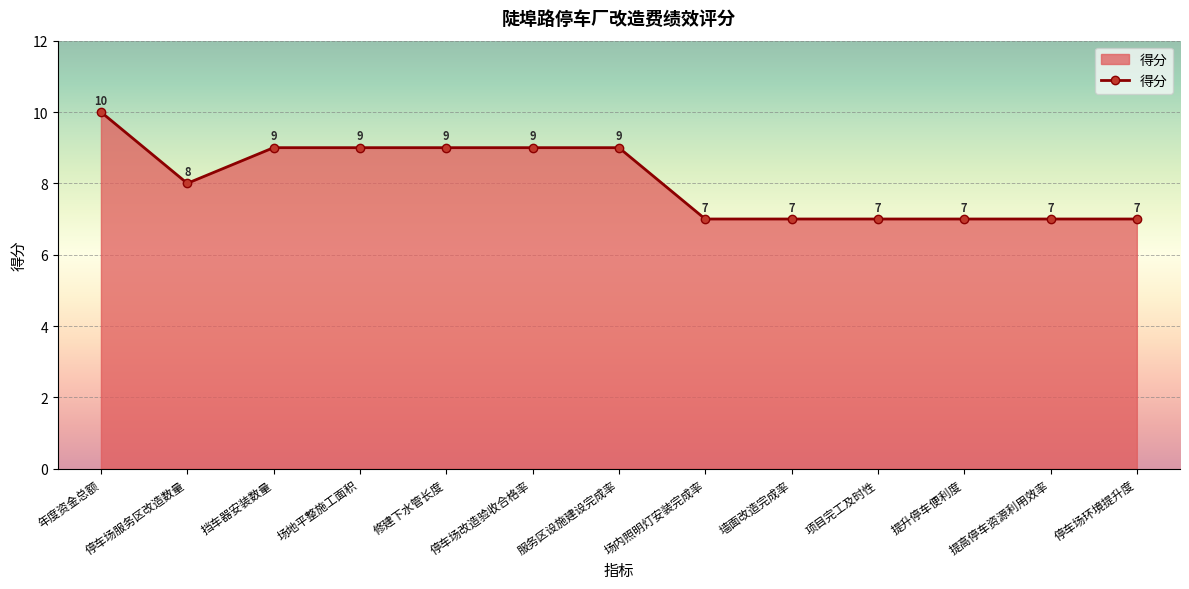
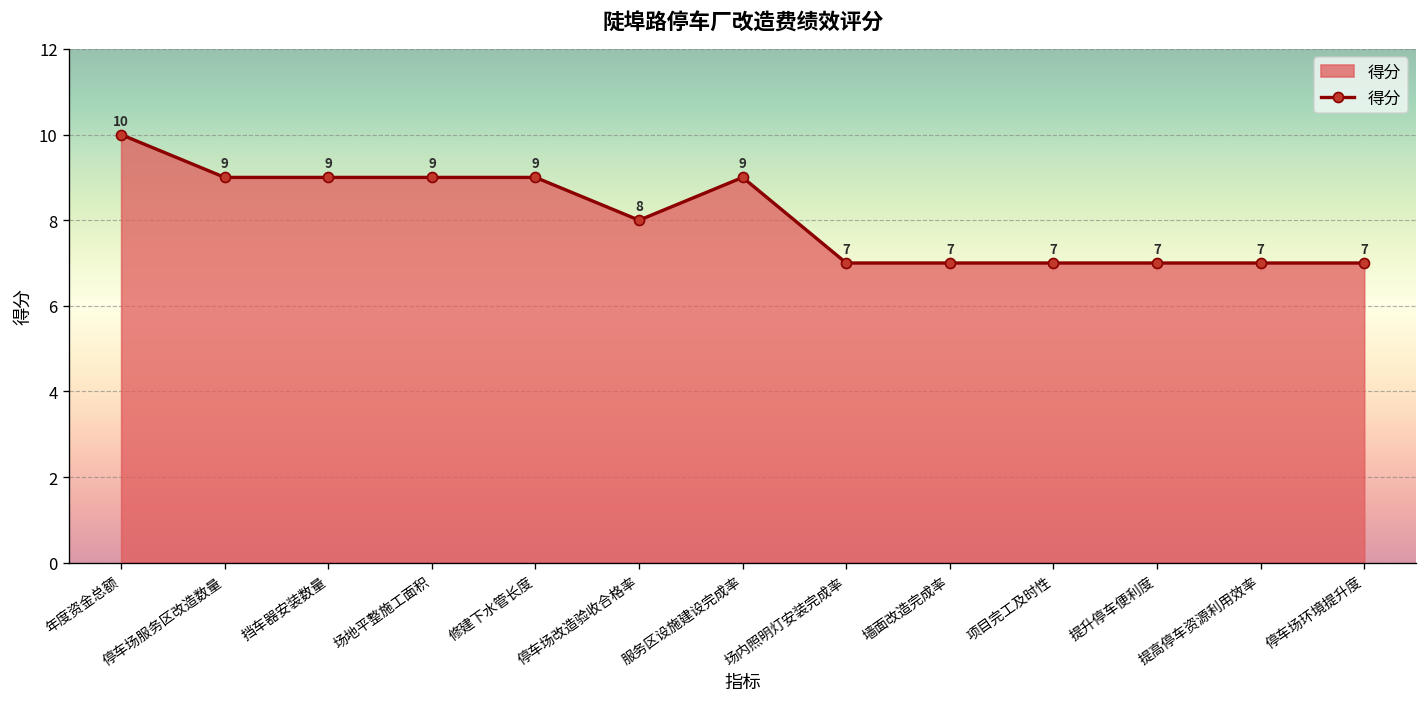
  {
    "年度资金总额": 10,
-   "停车场服务区改造数量": 8,
+   "停车场服务区改造数量": 9,
    "挡车器安装数量": 9,
    "场地平整施工面积": 9,
    "修建下水管长度": 9,
-   "停车场改造验收合格率": 9,
+   "停车场改造验收合格率": 8,
    "服务区设施建设完成率": 9,
    "场内照明灯安装完成率": 7,
    "墙面改造完成率": 7,
    "项目完工及时性": 7,
    "提升停车便利度": 7,
    "提高停车资源利用效率": 7,
    "停车场环境提升度": 7
  }
